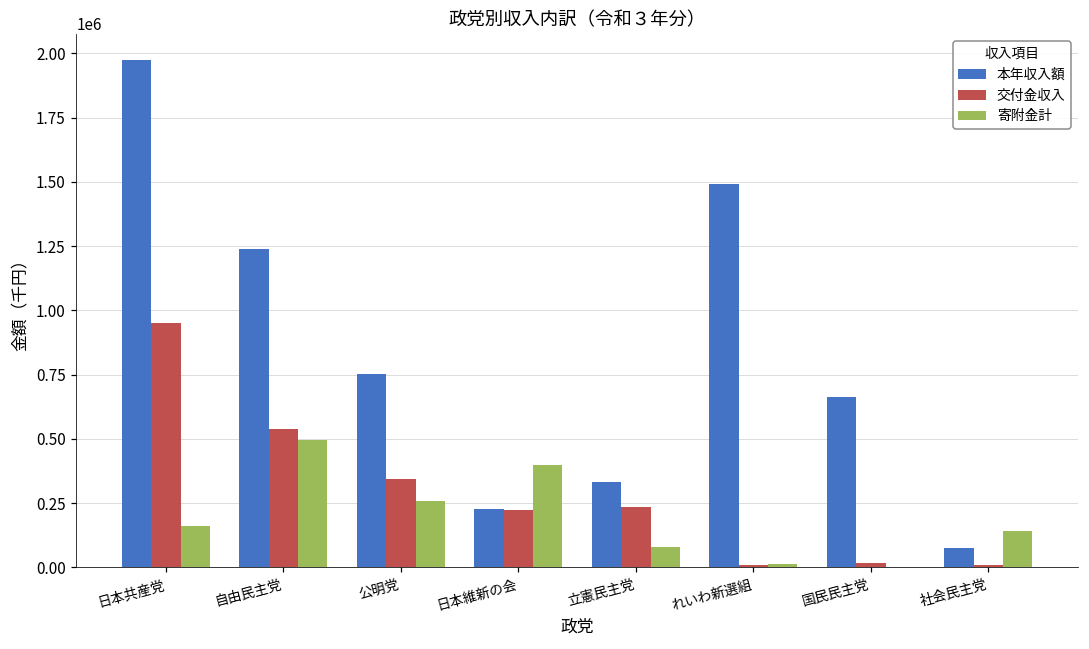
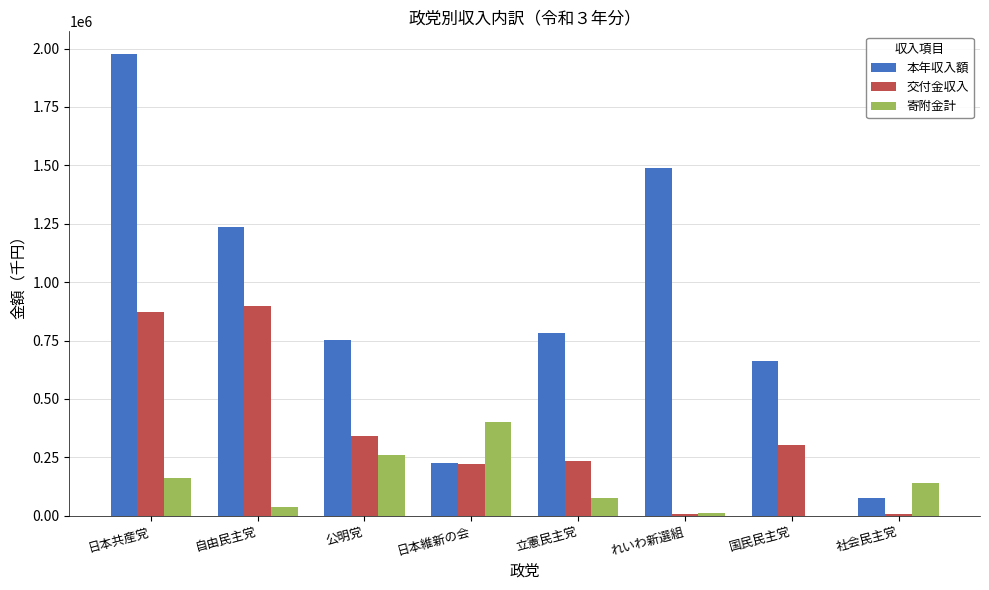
  {
    "本年収入額": {
      "日本共産党": 1970000,
      "自由民主党": 1240000,
      "公明党": 750000,
      "日本維新の会": 230000,
-     "立憲民主党": 330000,
+     "立憲民主党": 780000,
      "れいわ新選組": 1490000,
      "国民民主党": 660000,
      "社会民主党": 80000
    },
    "交付金収入": {
-     "日本共産党": 950000,
-     "自由民主党": 540000,
+     "日本共産党": 870000,
+     "自由民主党": 900000,
      "公明党": 340000,
      "日本維新の会": 220000,
      "立憲民主党": 240000,
-     "国民民主党": 20000
+     "国民民主党": 300000
    },
    "寄附金計": {
      "日本共産党": 160000,
-     "自由民主党": 490000,
+     "自由民主党": 40000,
      "公明党": 260000,
      "日本維新の会": 400000,
      "立憲民主党": 80000,
      "れいわ新選組": 10000,
      "国民民主党": 0,
      "社会民主党": 140000
    }
  }
